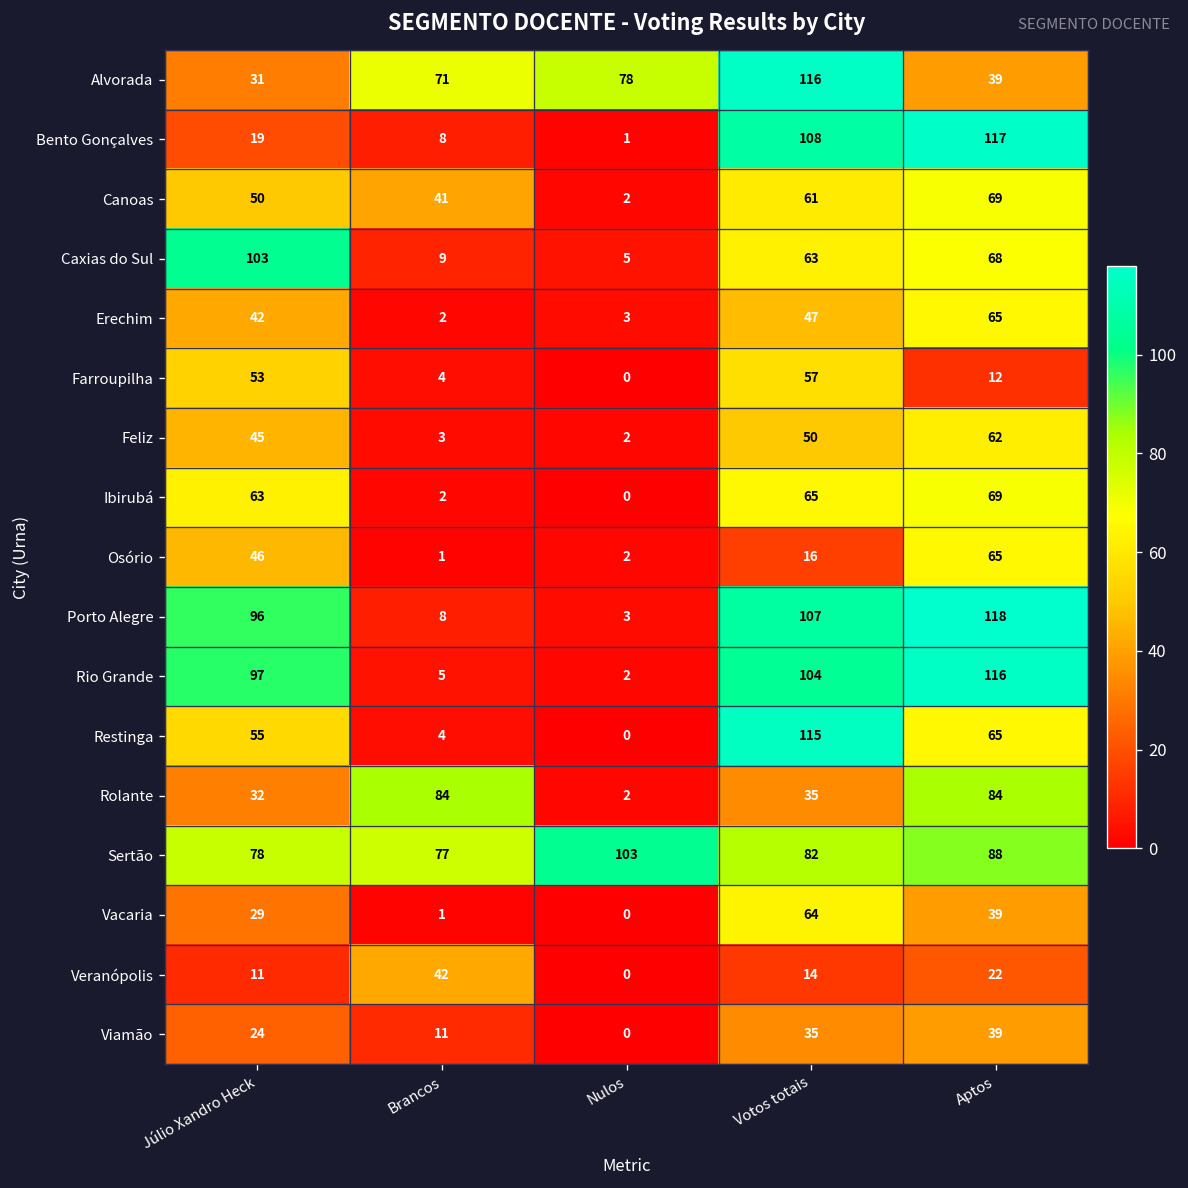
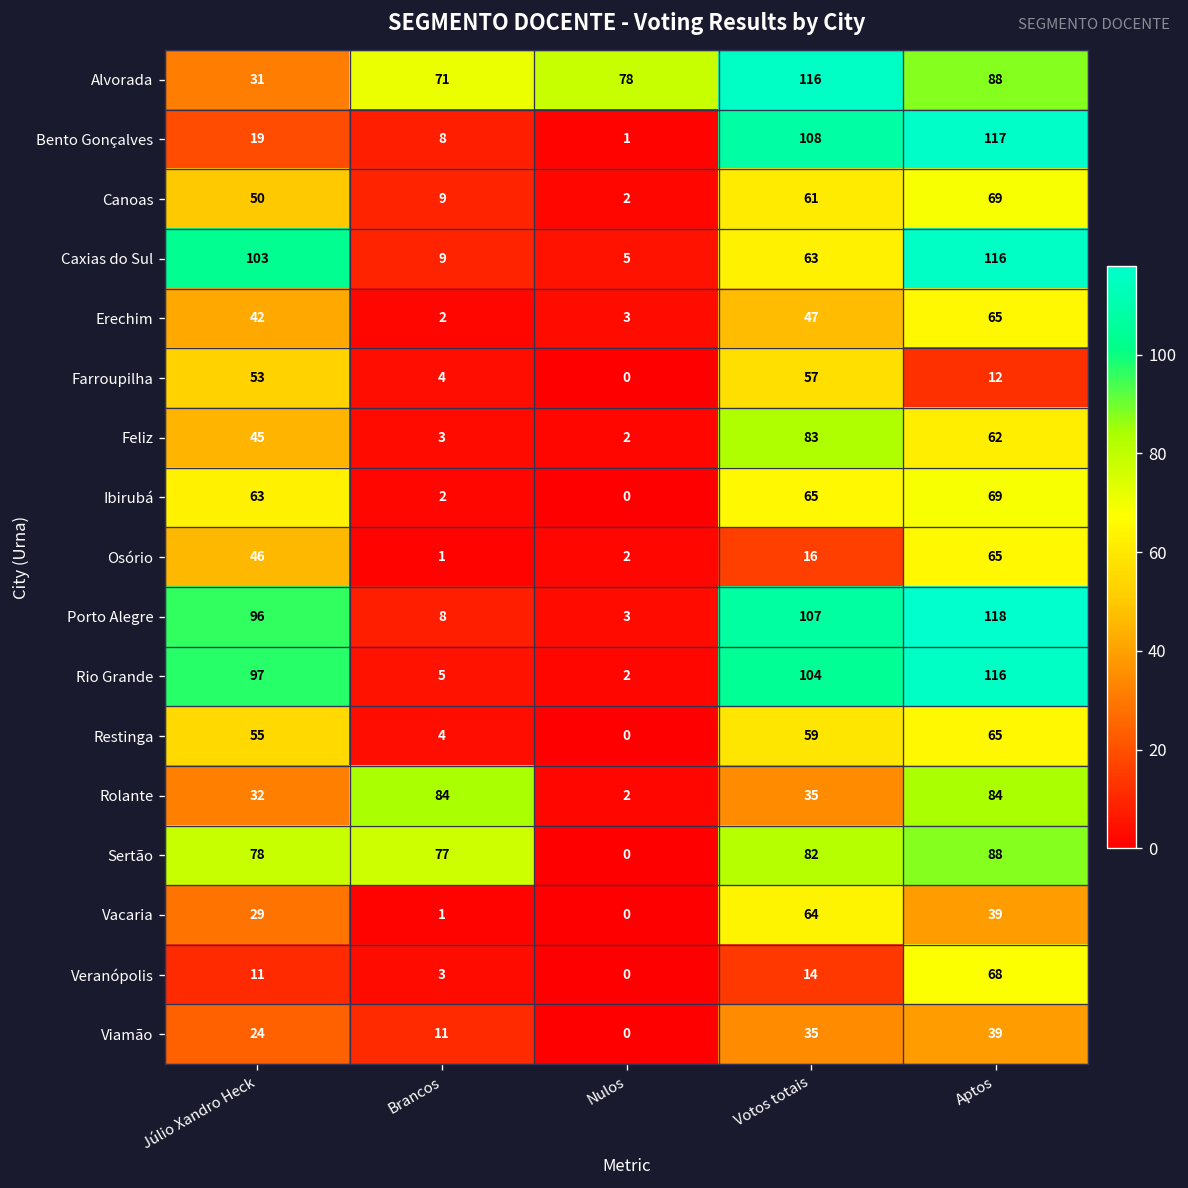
  {
    "Alvorada": {
      "Júlio Xandro Heck": 31,
      "Brancos": 71,
      "Nulos": 78,
      "Votos totais": 116,
-     "Aptos": 39
+     "Aptos": 88
    },
    "Bento Gonçalves": {
      "Júlio Xandro Heck": 19,
      "Brancos": 8,
      "Nulos": 1,
      "Votos totais": 108,
      "Aptos": 117
    },
    "Canoas": {
      "Júlio Xandro Heck": 50,
-     "Brancos": 41,
+     "Brancos": 9,
      "Nulos": 2,
      "Votos totais": 61,
      "Aptos": 69
    },
    "Caxias do Sul": {
      "Júlio Xandro Heck": 103,
      "Brancos": 9,
      "Nulos": 5,
      "Votos totais": 63,
-     "Aptos": 68
+     "Aptos": 116
    },
    "Erechim": {
      "Júlio Xandro Heck": 42,
      "Brancos": 2,
      "Nulos": 3,
      "Votos totais": 47,
      "Aptos": 65
    },
    "Farroupilha": {
      "Júlio Xandro Heck": 53,
      "Brancos": 4,
      "Nulos": 0,
      "Votos totais": 57,
      "Aptos": 12
    },
    "Feliz": {
      "Júlio Xandro Heck": 45,
      "Brancos": 3,
      "Nulos": 2,
-     "Votos totais": 50,
+     "Votos totais": 83,
      "Aptos": 62
    },
    "Ibirubá": {
      "Júlio Xandro Heck": 63,
      "Brancos": 2,
      "Nulos": 0,
      "Votos totais": 65,
      "Aptos": 69
    },
    "Osório": {
      "Júlio Xandro Heck": 46,
      "Brancos": 1,
      "Nulos": 2,
      "Votos totais": 16,
      "Aptos": 65
    },
    "Porto Alegre": {
      "Júlio Xandro Heck": 96,
      "Brancos": 8,
      "Nulos": 3,
      "Votos totais": 107,
      "Aptos": 118
    },
    "Rio Grande": {
      "Júlio Xandro Heck": 97,
      "Brancos": 5,
      "Nulos": 2,
      "Votos totais": 104,
      "Aptos": 116
    },
    "Restinga": {
      "Júlio Xandro Heck": 55,
      "Brancos": 4,
      "Nulos": 0,
-     "Votos totais": 115,
+     "Votos totais": 59,
      "Aptos": 65
    },
    "Rolante": {
      "Júlio Xandro Heck": 32,
      "Brancos": 84,
      "Nulos": 2,
      "Votos totais": 35,
      "Aptos": 84
    },
    "Sertão": {
      "Júlio Xandro Heck": 78,
      "Brancos": 77,
-     "Nulos": 103,
+     "Nulos": 0,
      "Votos totais": 82,
      "Aptos": 88
    },
    "Vacaria": {
      "Júlio Xandro Heck": 29,
      "Brancos": 1,
      "Nulos": 0,
      "Votos totais": 64,
      "Aptos": 39
    },
    "Veranópolis": {
      "Júlio Xandro Heck": 11,
-     "Brancos": 42,
+     "Brancos": 3,
      "Nulos": 0,
      "Votos totais": 14,
-     "Aptos": 22
+     "Aptos": 68
    },
    "Viamão": {
      "Júlio Xandro Heck": 24,
      "Brancos": 11,
      "Nulos": 0,
      "Votos totais": 35,
      "Aptos": 39
    }
  }
